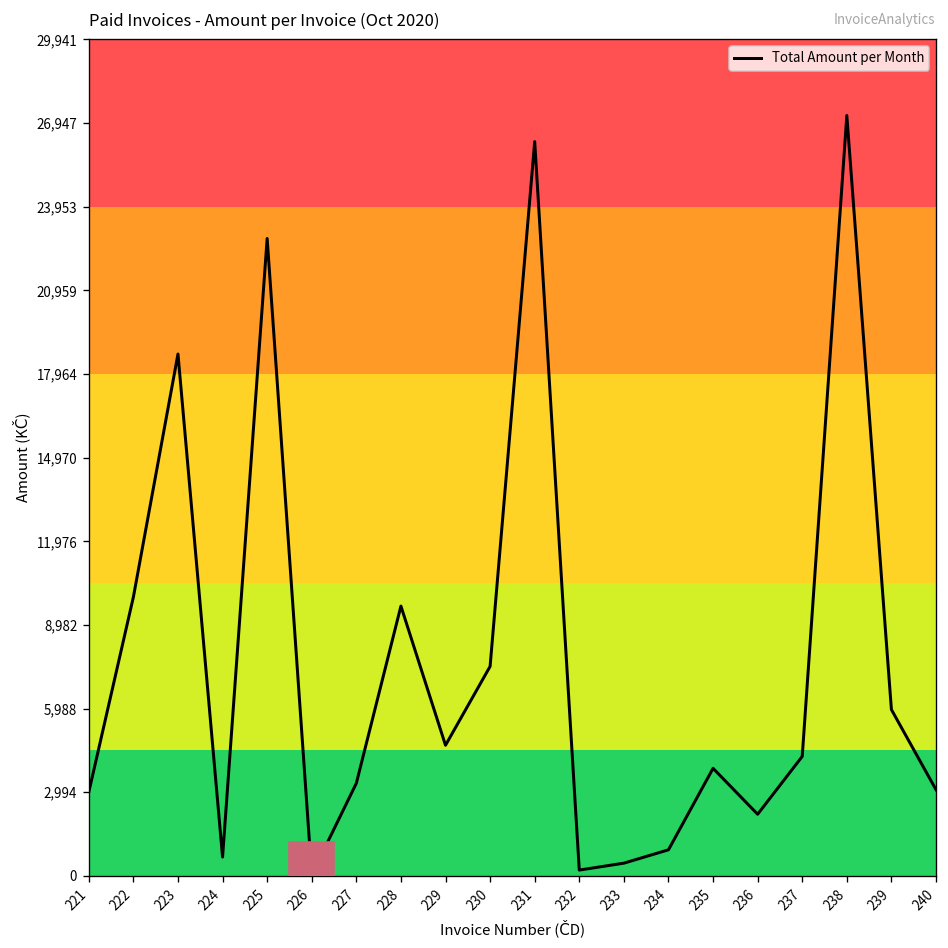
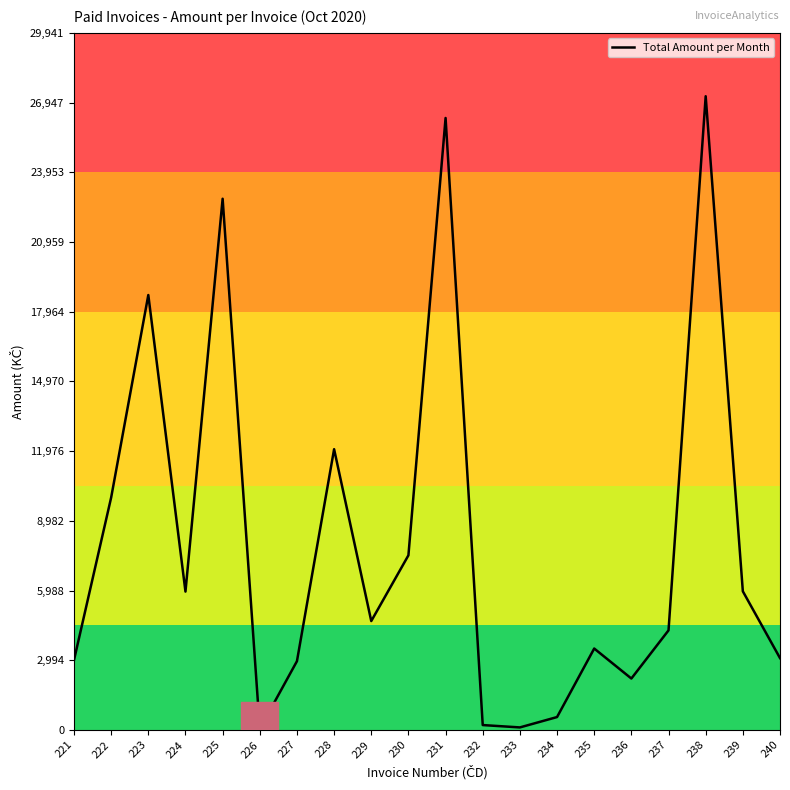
  {
    "221": "3,000",
    "222": "10,000",
    "223": "18,700",
-   "224": "700",
+   "224": "5,900",
    "225": "22,800",
-   "227": "3,300",
-   "228": "9,700",
+   "227": "3,000",
+   "228": "12,100",
    "229": "4,700",
    "230": "7,500",
    "231": "26,300",
    "232": "200",
-   "233": "500",
-   "234": "900",
-   "235": "3,900",
+   "233": "100",
+   "234": "600",
+   "235": "3,500",
    "236": "2,200",
    "237": "4,300",
    "238": "27,200",
    "239": "6,000",
    "240": "3,100"
  }
